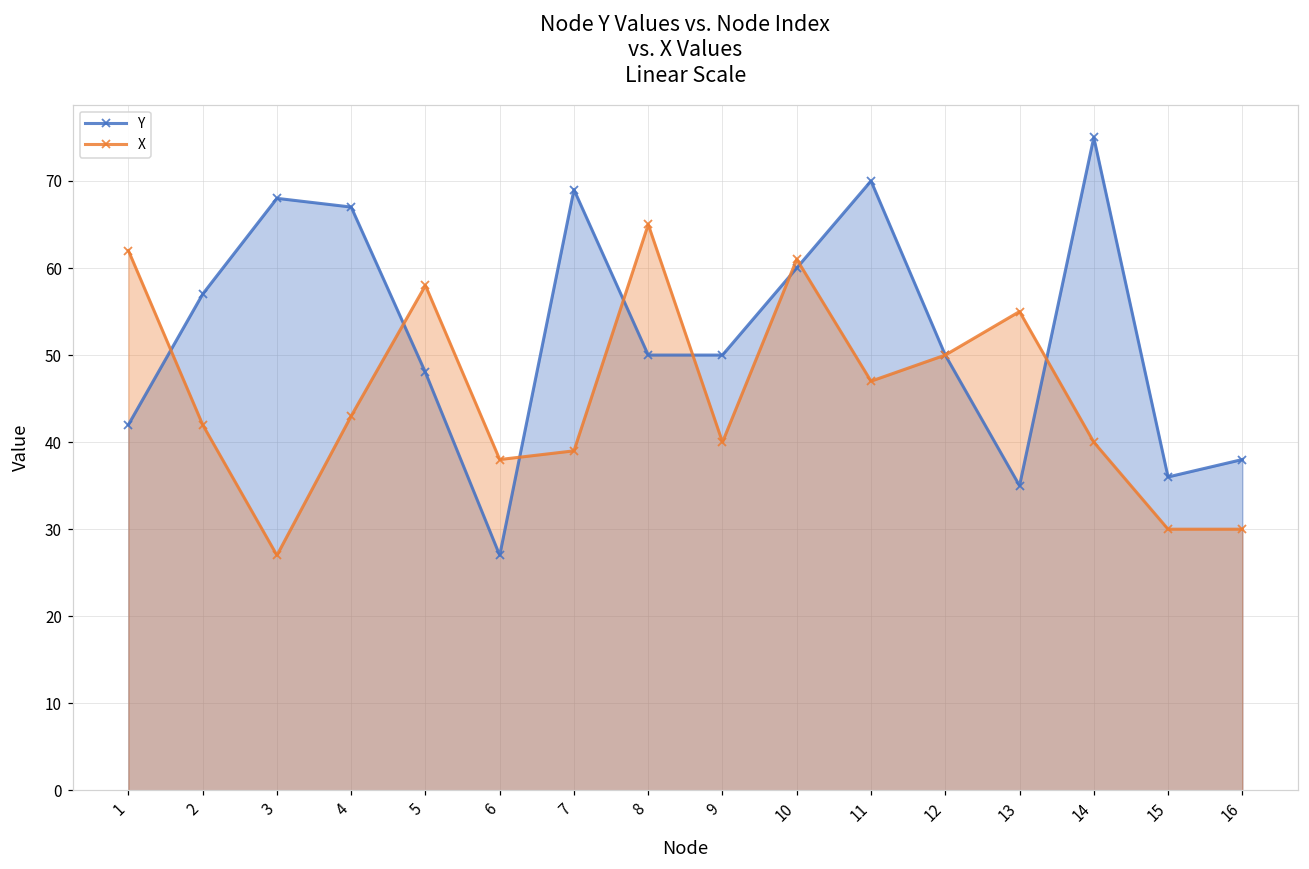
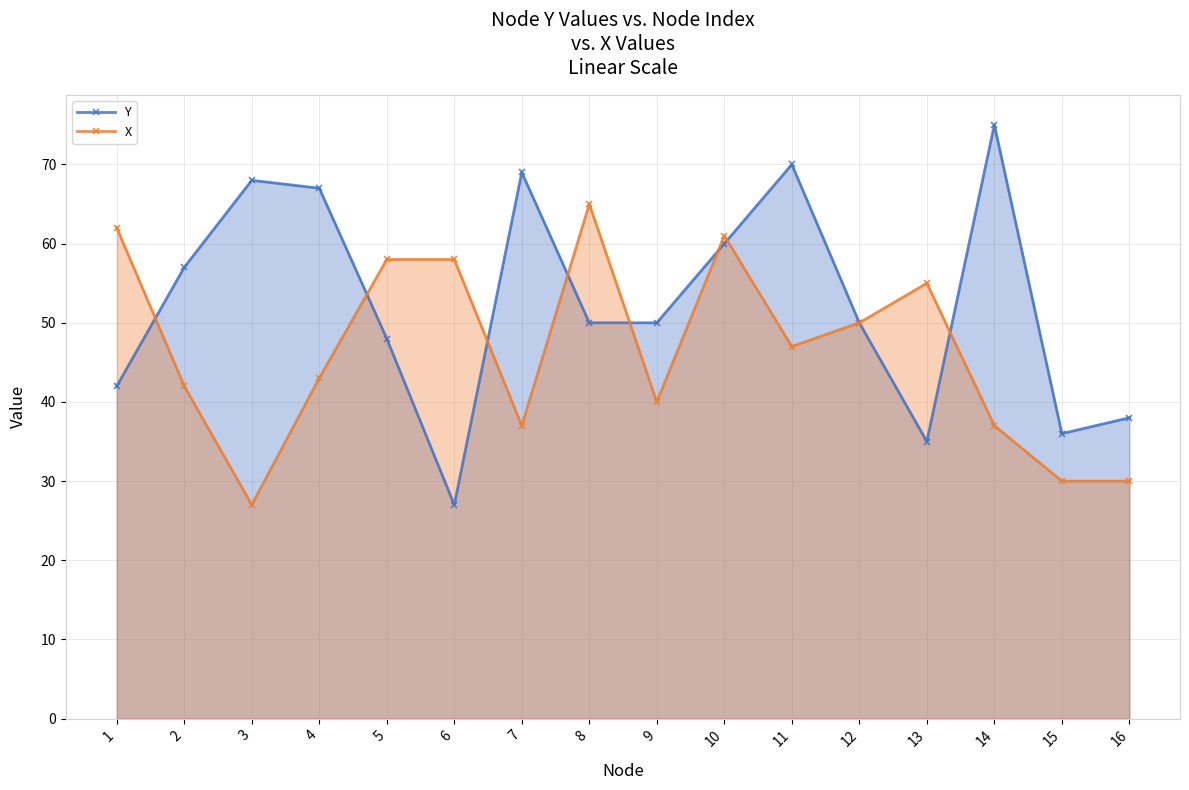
  {
    "Y": {
      "1": 42,
      "2": 57,
      "3": 68,
      "4": 67,
      "5": 48,
      "6": 27,
      "7": 69,
      "8": 50,
      "9": 50,
      "10": 60,
      "11": 70,
      "13": 35,
      "14": 75,
      "15": 36,
      "16": 38
    },
    "X": {
      "1": 62,
      "2": 42,
      "3": 27,
      "4": 43,
      "5": 58,
-     "6": 38,
-     "7": 39,
+     "6": 58,
+     "7": 37,
      "8": 65,
      "9": 40,
      "10": 61,
      "11": 47,
      "13": 55,
-     "14": 40,
+     "14": 37,
      "15": 30,
      "16": 30
    }
  }
